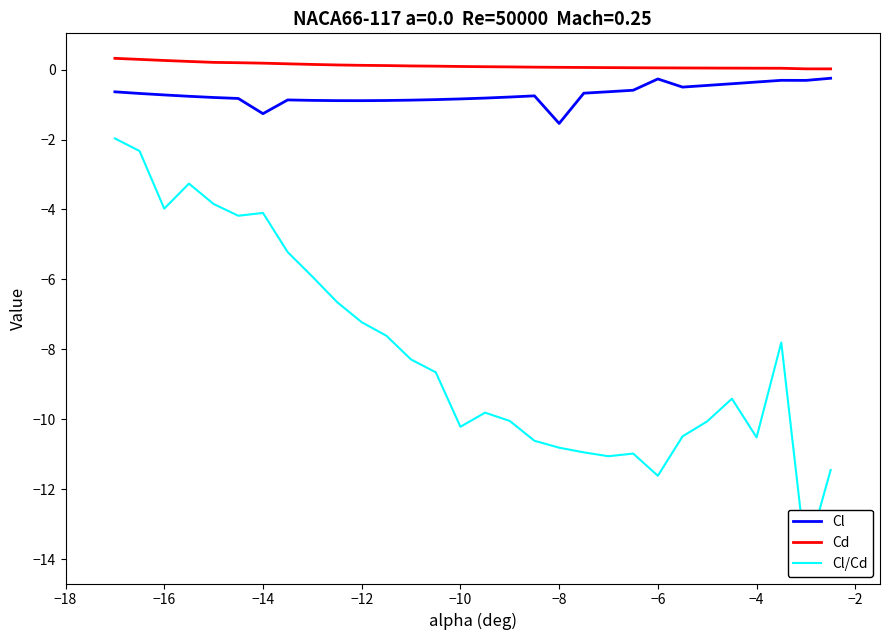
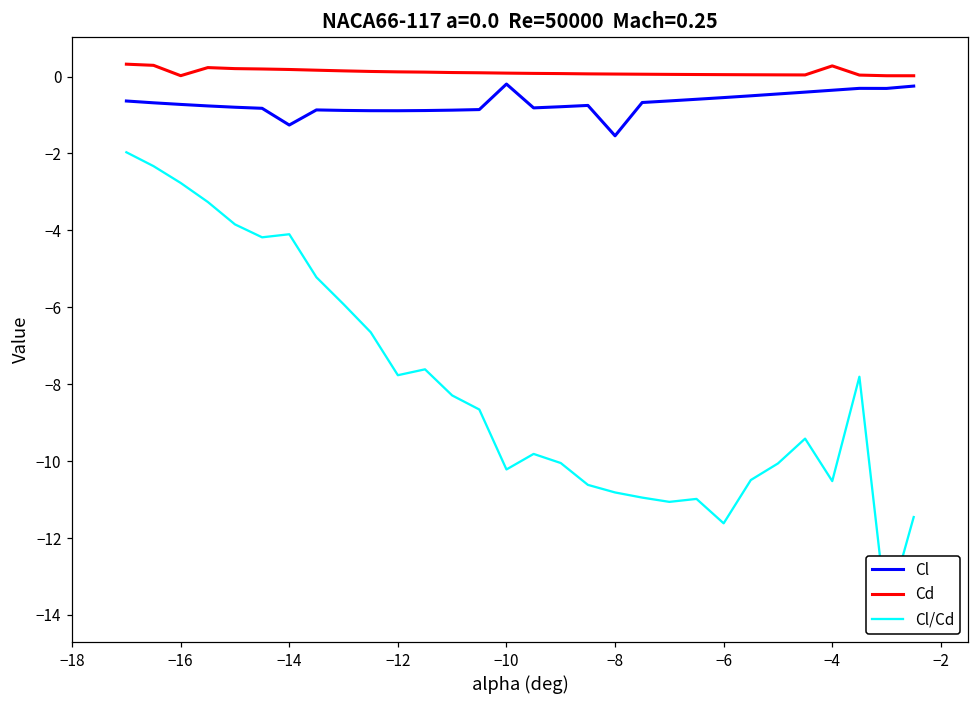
  {
    "Cl": {
      "−16": -0.7,
      "−14": -1.3,
      "−12": -0.9,
-     "−10": -0.8,
+     "−10": -0.2,
      "−8": -1.5,
-     "−6": -0.3,
+     "−6": -0.5,
      "−4": -0.4
    },
    "Cd": {
-     "−16": 0.3,
+     "−16": 0.0,
      "−14": 0.2,
      "−12": 0.1,
      "−10": 0.1,
      "−8": 0.1,
      "−6": 0.1,
-     "−4": 0.0
+     "−4": 0.3
    },
    "Cl/Cd": {
-     "−16": -4.0,
+     "−16": -2.8,
      "−14": -4.1,
-     "−12": -7.2,
+     "−12": -7.8,
      "−10": -10.2,
      "−8": -10.8,
      "−6": -11.6,
      "−4": -10.5
    }
  }
